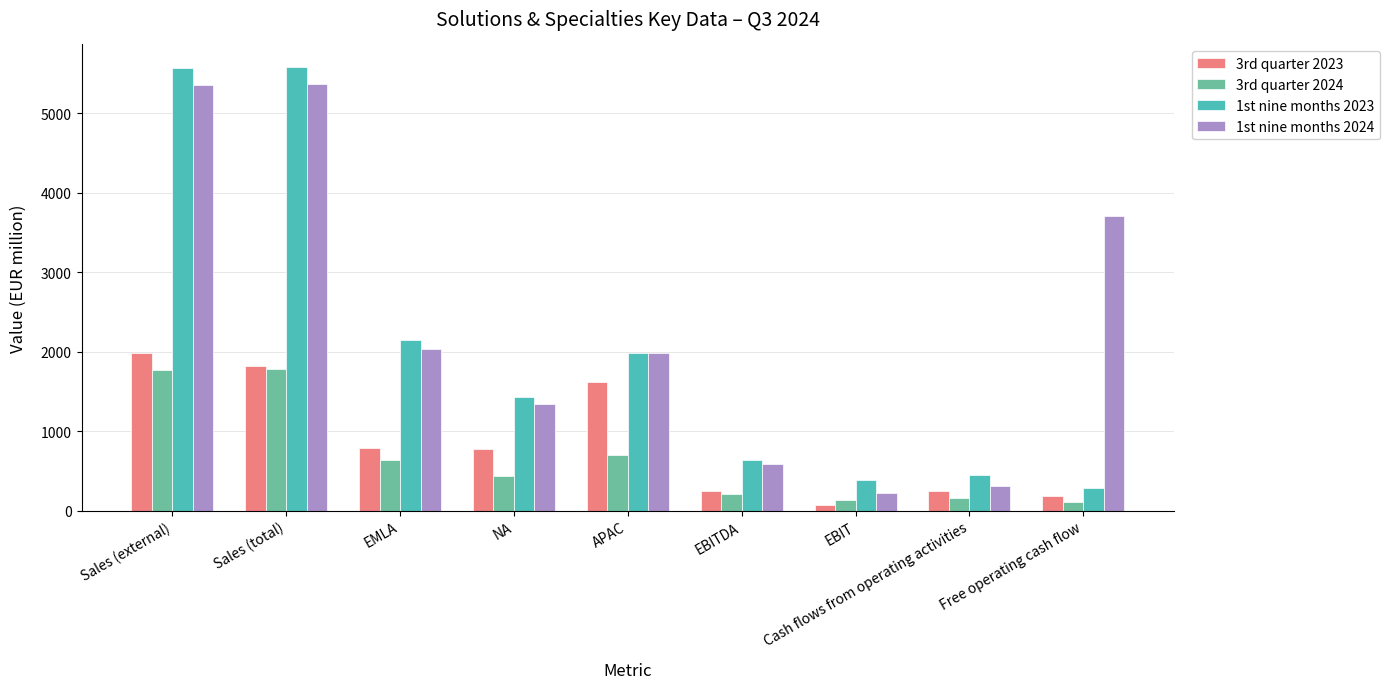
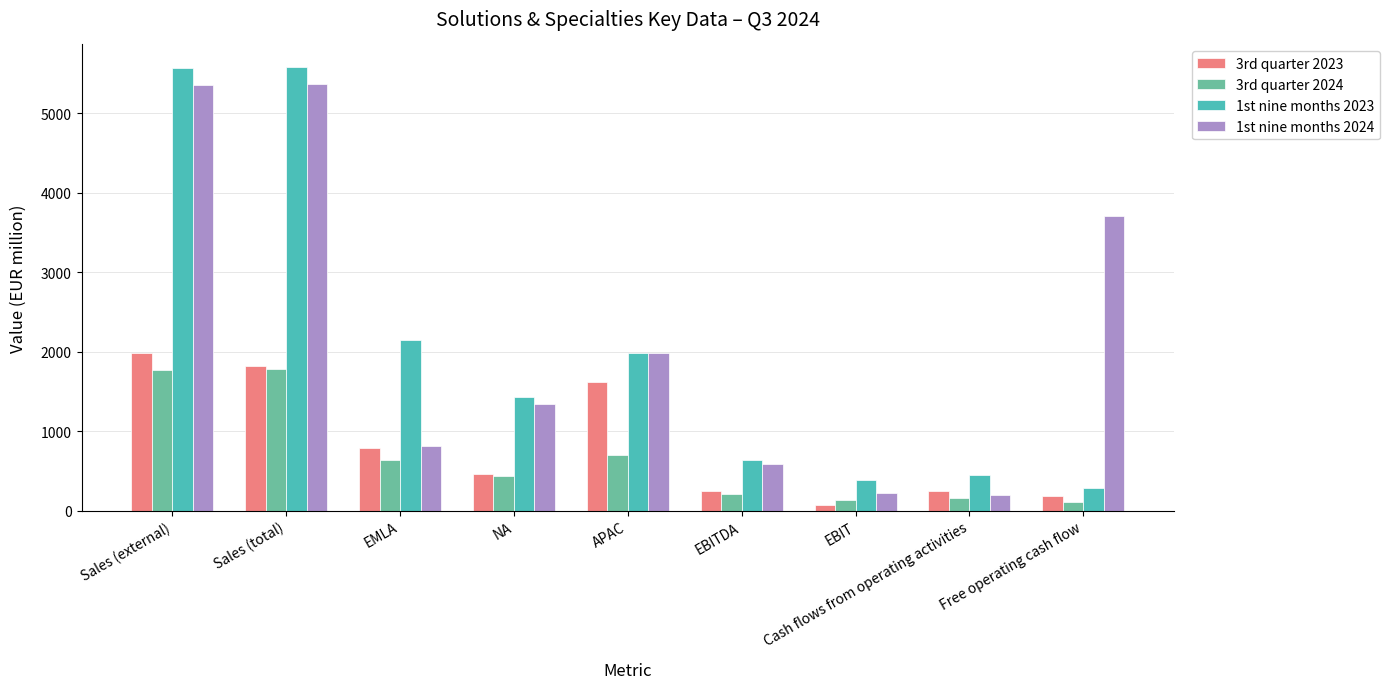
  {
    "3rd quarter 2023": {
      "Sales (external)": 2000,
      "Sales (total)": 1800,
      "EMLA": 800,
-     "NA": 800,
+     "NA": 500,
      "APAC": 1600,
      "EBITDA": 200,
      "EBIT": 100,
      "Cash flows from operating activities": 200,
      "Free operating cash flow": 200
    },
    "1st nine months 2024": {
      "Sales (external)": 5400,
      "Sales (total)": 5400,
-     "EMLA": 2000,
+     "EMLA": 800,
      "NA": 1300,
      "APAC": 2000,
      "EBITDA": 600,
      "EBIT": 200,
-     "Cash flows from operating activities": 300,
+     "Cash flows from operating activities": 200,
      "Free operating cash flow": 3700
    }
  }
